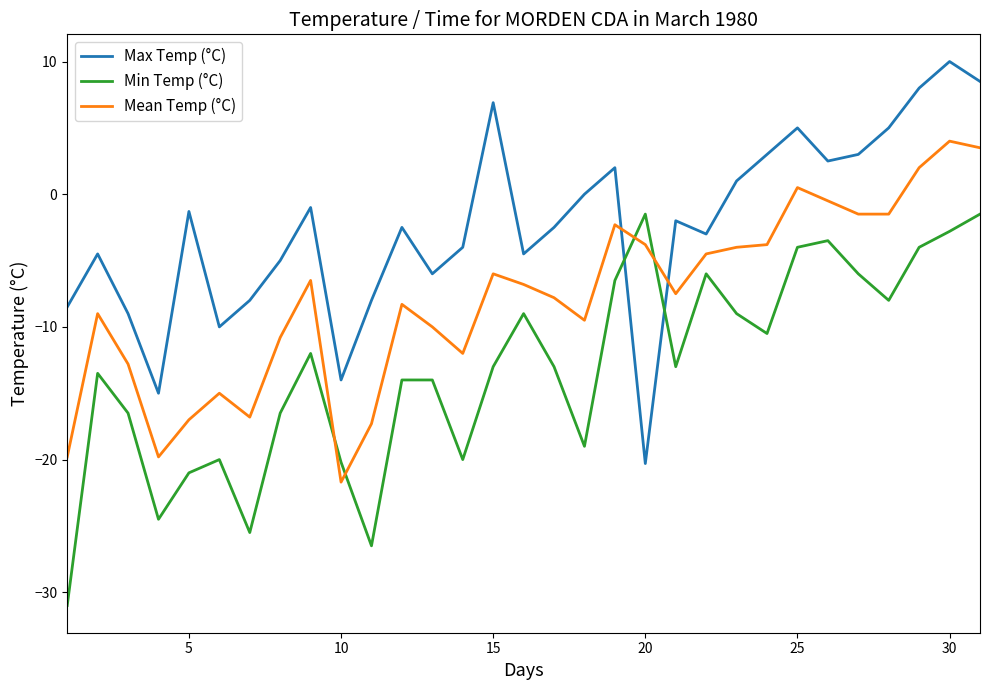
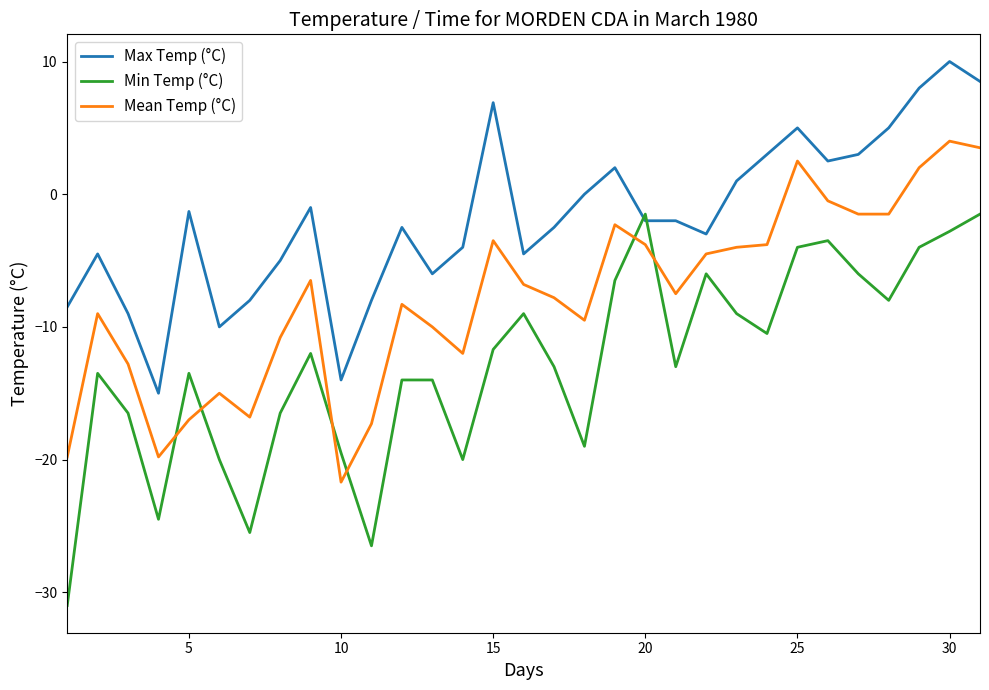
  {
    "Max Temp (°C)": {
      "5": -1.3,
      "10": -14.0,
      "15": 6.9,
-     "20": -20.3,
+     "20": -2.0,
      "25": 5.0,
      "30": 10.0
    },
    "Min Temp (°C)": {
-     "5": -21.0,
-     "10": -20.2,
-     "15": -13.0,
+     "5": -13.5,
+     "10": -19.5,
+     "15": -11.7,
      "20": -1.5,
      "25": -4.0,
      "30": -2.8
    },
    "Mean Temp (°C)": {
      "5": -17.0,
      "10": -21.7,
-     "15": -6.0,
+     "15": -3.5,
      "20": -3.8,
-     "25": 0.5,
+     "25": 2.5,
      "30": 4.0
    }
  }
